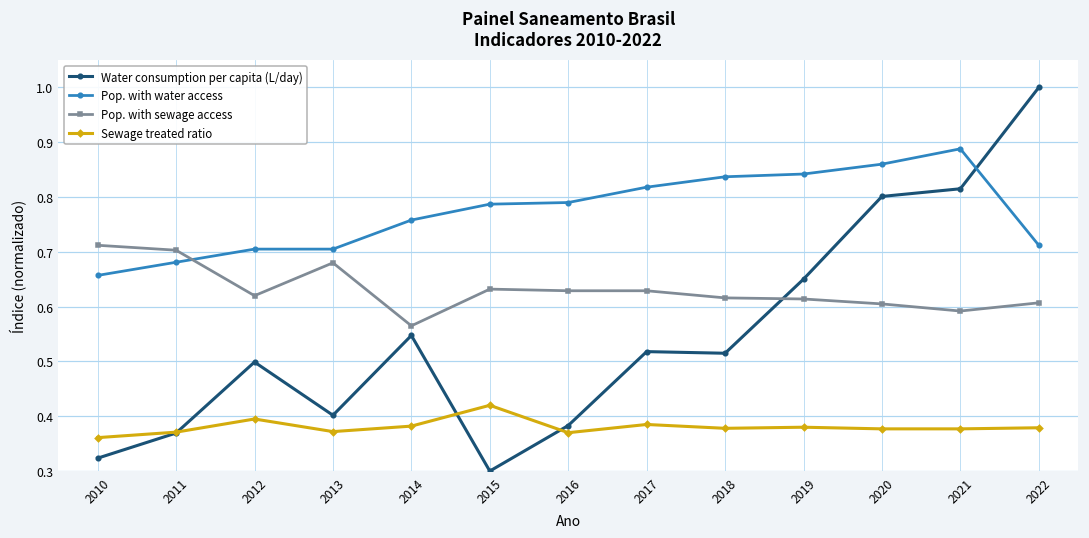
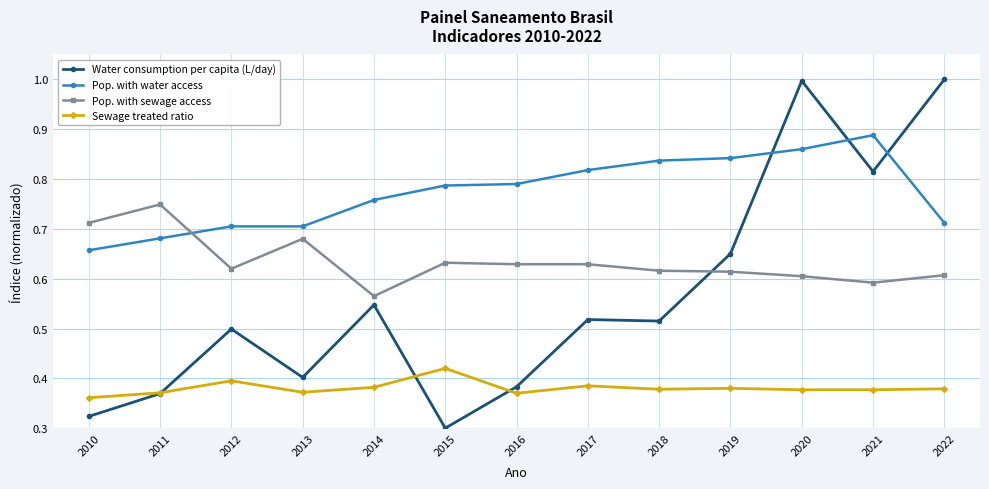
  {
    "Water consumption per capita (L/day)": {
      "2010": 0.32,
      "2012": 0.50,
      "2013": 0.40,
      "2014": 0.55,
      "2015": 0.30,
      "2016": 0.38,
      "2017": 0.52,
      "2018": 0.51,
      "2019": 0.65,
-     "2020": 0.80,
+     "2020": 1.00,
      "2021": 0.82,
      "2022": 1.00
    },
    "Pop. with water access": {
      "2010": 0.66,
      "2011": 0.68,
      "2012": 0.71,
      "2013": 0.71,
      "2014": 0.76,
      "2015": 0.79,
      "2016": 0.79,
      "2017": 0.82,
      "2018": 0.84,
      "2019": 0.84,
      "2020": 0.86,
      "2021": 0.89,
      "2022": 0.71
    },
    "Pop. with sewage access": {
      "2010": 0.71,
-     "2011": 0.70,
+     "2011": 0.75,
      "2012": 0.62,
      "2013": 0.68,
      "2014": 0.57,
      "2015": 0.63,
      "2016": 0.63,
      "2017": 0.63,
      "2018": 0.62,
      "2019": 0.61,
      "2020": 0.61,
      "2021": 0.59,
      "2022": 0.61
    },
    "Sewage treated ratio": {
      "2010": 0.36,
      "2012": 0.40,
      "2013": 0.37,
      "2014": 0.38,
      "2015": 0.42,
      "2016": 0.37,
      "2017": 0.39,
      "2018": 0.38,
      "2019": 0.38,
      "2020": 0.38,
      "2021": 0.38,
      "2022": 0.38
    }
  }
